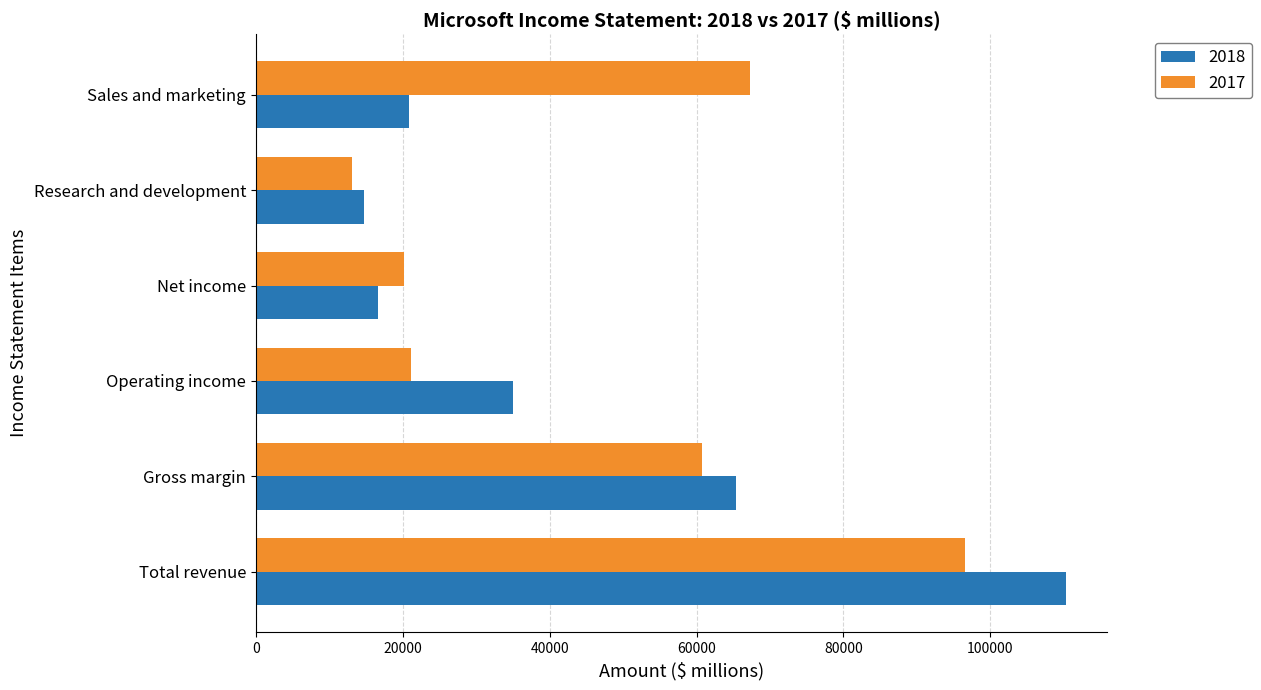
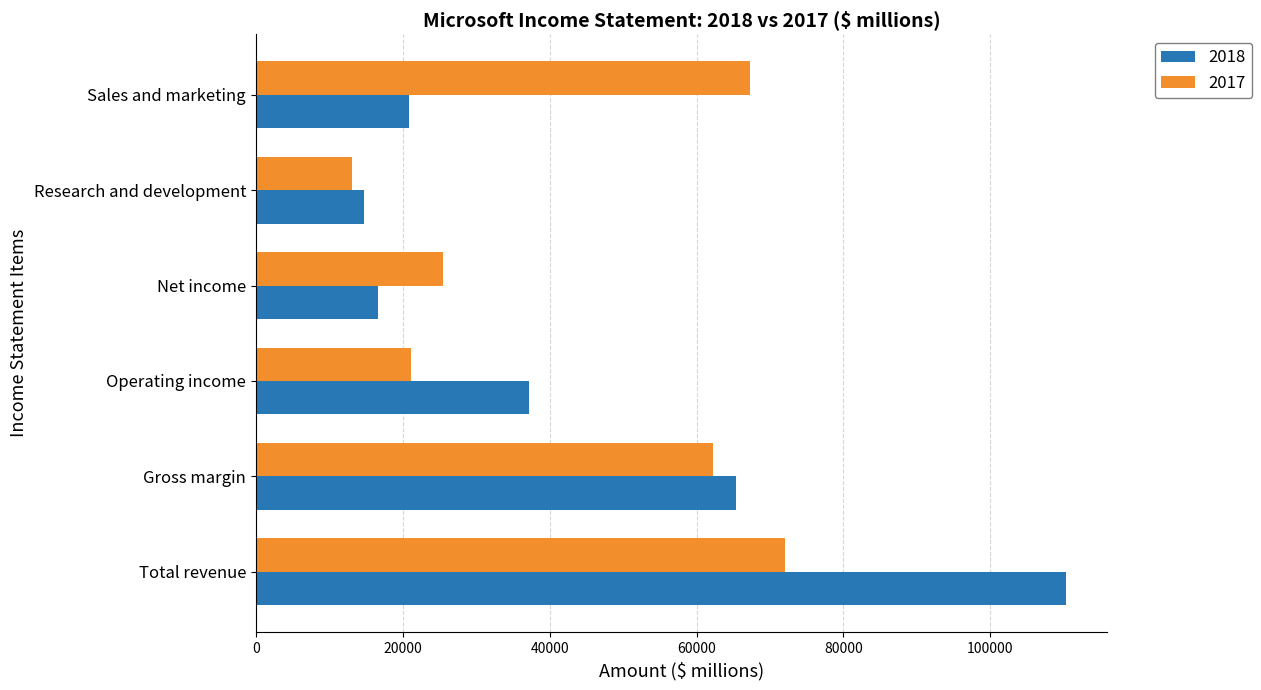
  {
    "2018": {
      "Sales and marketing": 21000,
      "Research and development": 15000,
      "Net income": 17000,
-     "Operating income": 35000,
+     "Operating income": 37000,
      "Gross margin": 65000,
      "Total revenue": 110000
    },
    "2017": {
      "Sales and marketing": 67000,
      "Research and development": 13000,
-     "Net income": 20000,
+     "Net income": 25000,
      "Operating income": 21000,
-     "Gross margin": 61000,
-     "Total revenue": 97000
+     "Gross margin": 62000,
+     "Total revenue": 72000
    }
  }
